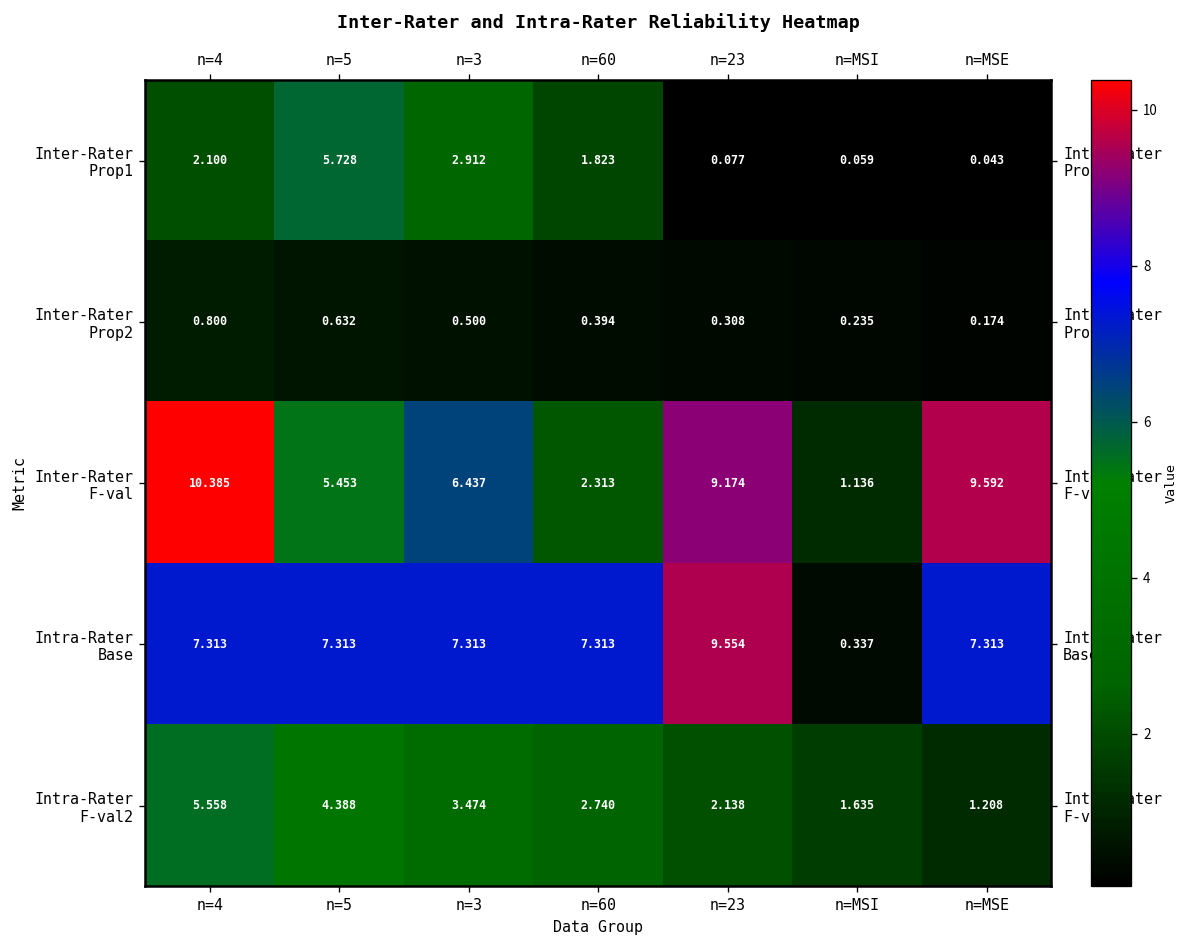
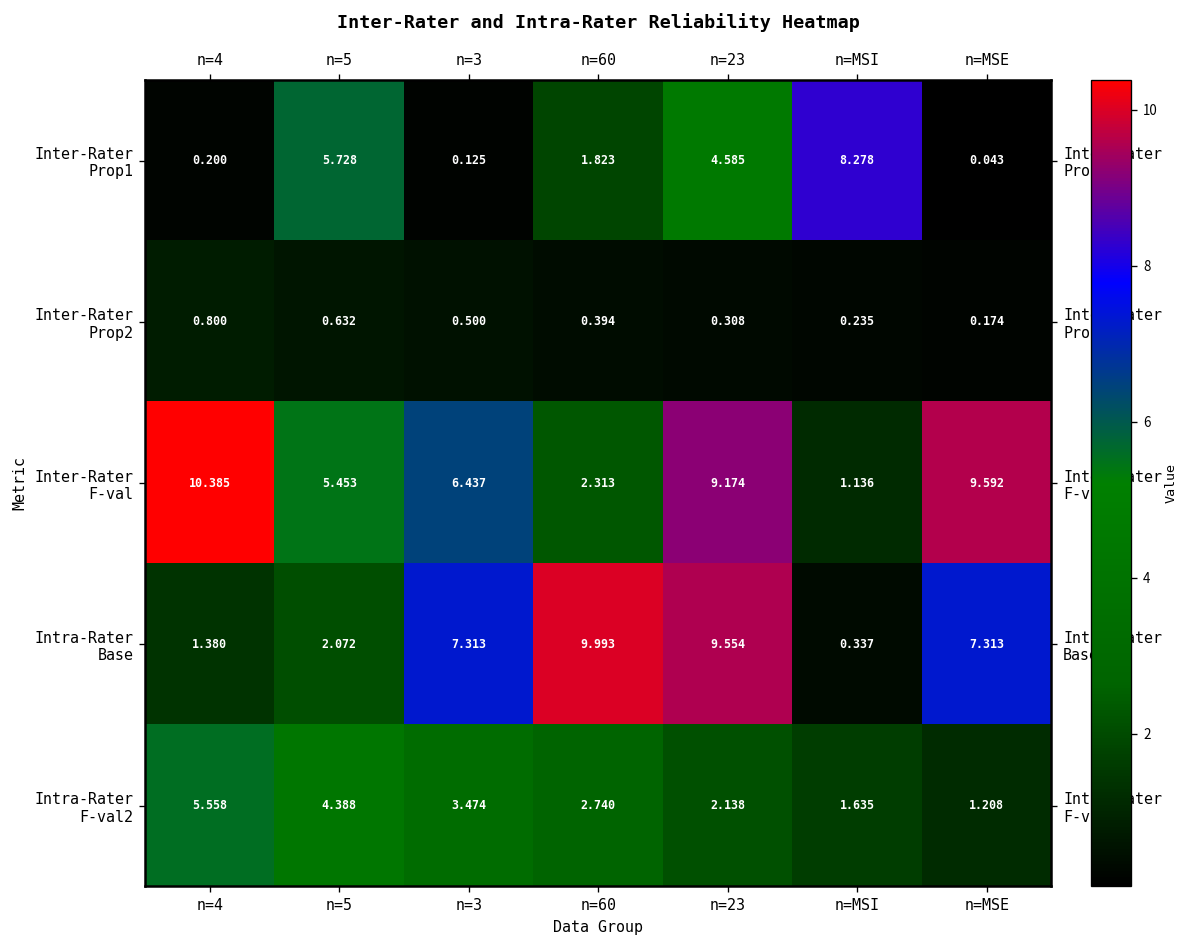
  {
    "Inter-Rater Prop1": {
-     "n=4": 2.100,
+     "n=4": 0.200,
      "n=5": 5.728,
-     "n=3": 2.912,
+     "n=3": 0.125,
      "n=60": 1.823,
-     "n=23": 0.077,
-     "n=MSI": 0.059,
+     "n=23": 4.585,
+     "n=MSI": 8.278,
      "n=MSE": 0.043
    },
    "Inter-Rater Prop2": {
      "n=4": 0.800,
      "n=5": 0.632,
      "n=3": 0.500,
      "n=60": 0.394,
      "n=23": 0.308,
      "n=MSI": 0.235,
      "n=MSE": 0.174
    },
    "Inter-Rater F-val": {
      "n=4": 10.385,
      "n=5": 5.453,
      "n=3": 6.437,
      "n=60": 2.313,
      "n=23": 9.174,
      "n=MSI": 1.136,
      "n=MSE": 9.592
    },
    "Intra-Rater Base": {
-     "n=4": 7.313,
-     "n=5": 7.313,
+     "n=4": 1.380,
+     "n=5": 2.072,
      "n=3": 7.313,
-     "n=60": 7.313,
+     "n=60": 9.993,
      "n=23": 9.554,
      "n=MSI": 0.337,
      "n=MSE": 7.313
    },
    "Intra-Rater F-val2": {
      "n=4": 5.558,
      "n=5": 4.388,
      "n=3": 3.474,
      "n=60": 2.740,
      "n=23": 2.138,
      "n=MSI": 1.635,
      "n=MSE": 1.208
    }
  }
